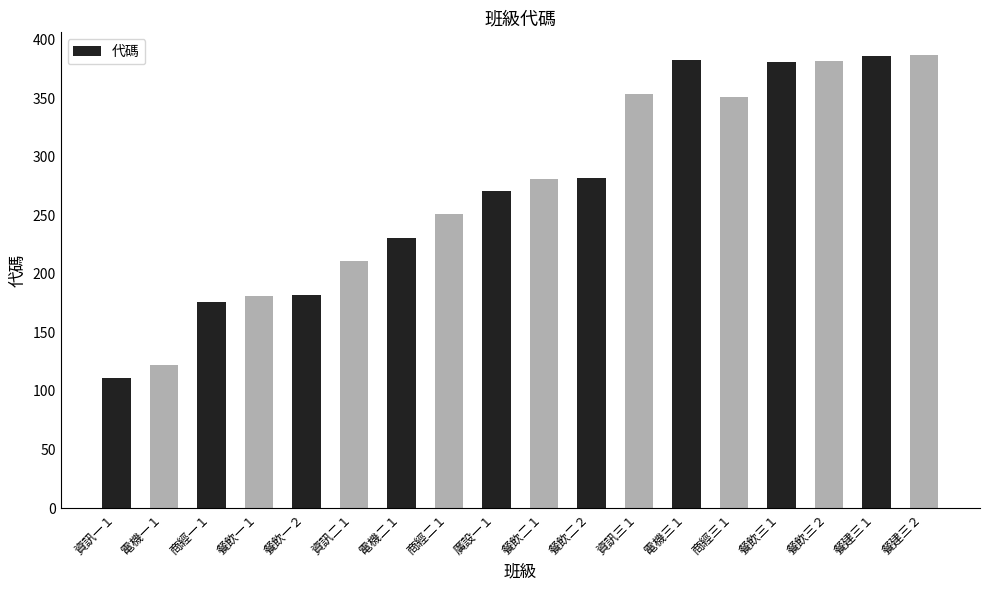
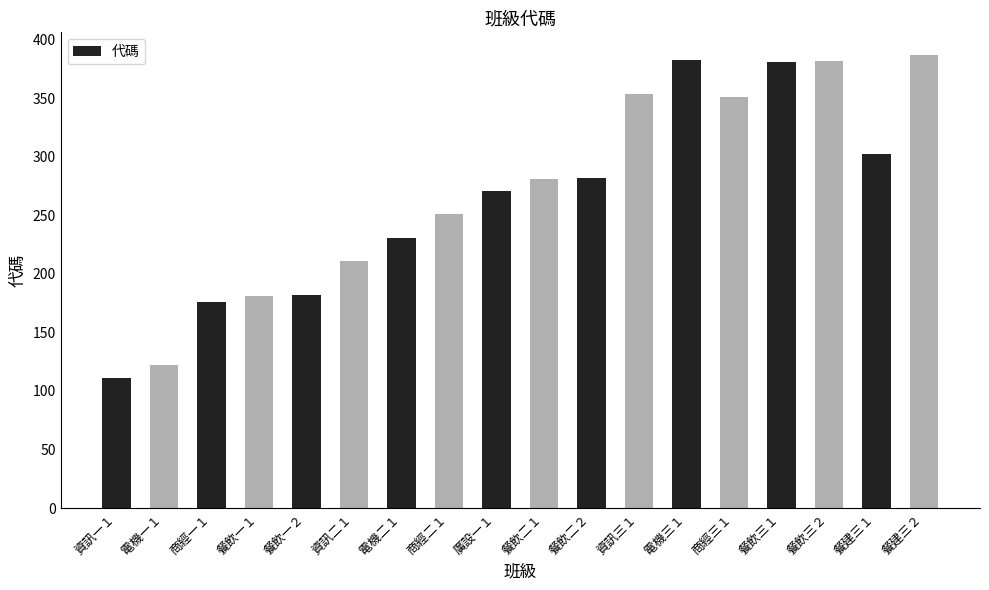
  {
    "資訊一１": 111,
    "電機一１": 122,
    "商經一１": 176,
    "餐飲一１": 181,
    "餐飲一２": 182,
    "資訊二１": 211,
    "電機二１": 231,
    "商經二１": 251,
    "廣設一１": 271,
    "餐飲二１": 281,
    "餐飲二２": 282,
    "資訊三１": 354,
    "電機三１": 383,
    "商經三１": 351,
    "餐飲三１": 381,
    "餐飲三２": 382,
-   "餐建三１": 386,
+   "餐建三１": 302,
    "餐建三２": 387
  }
